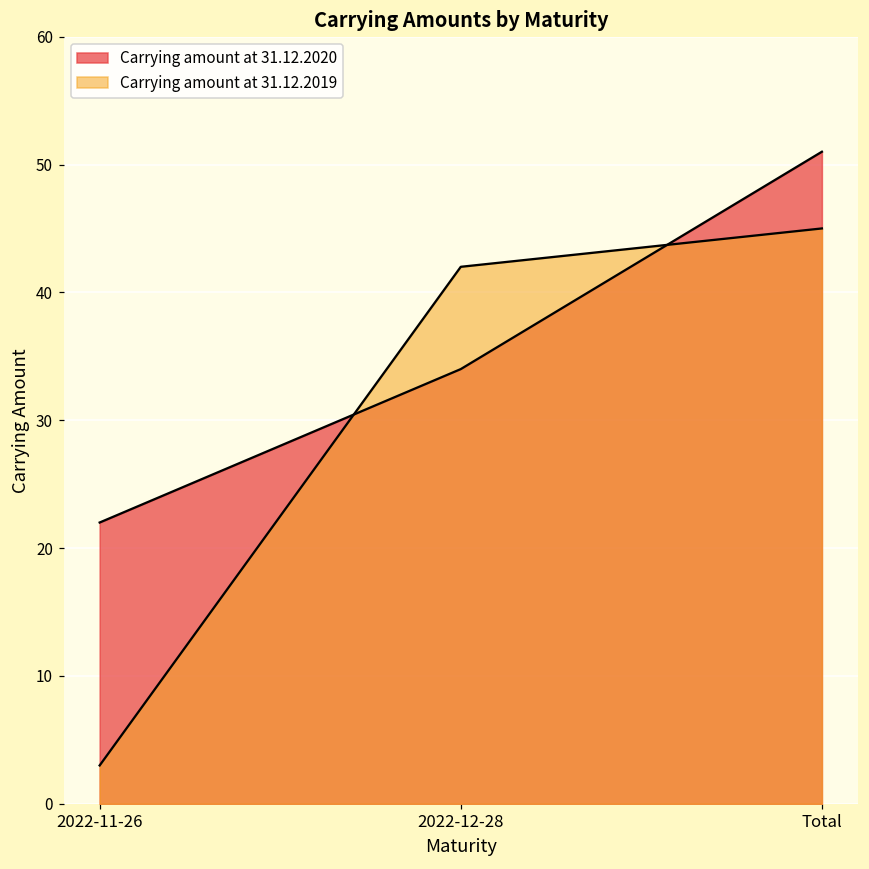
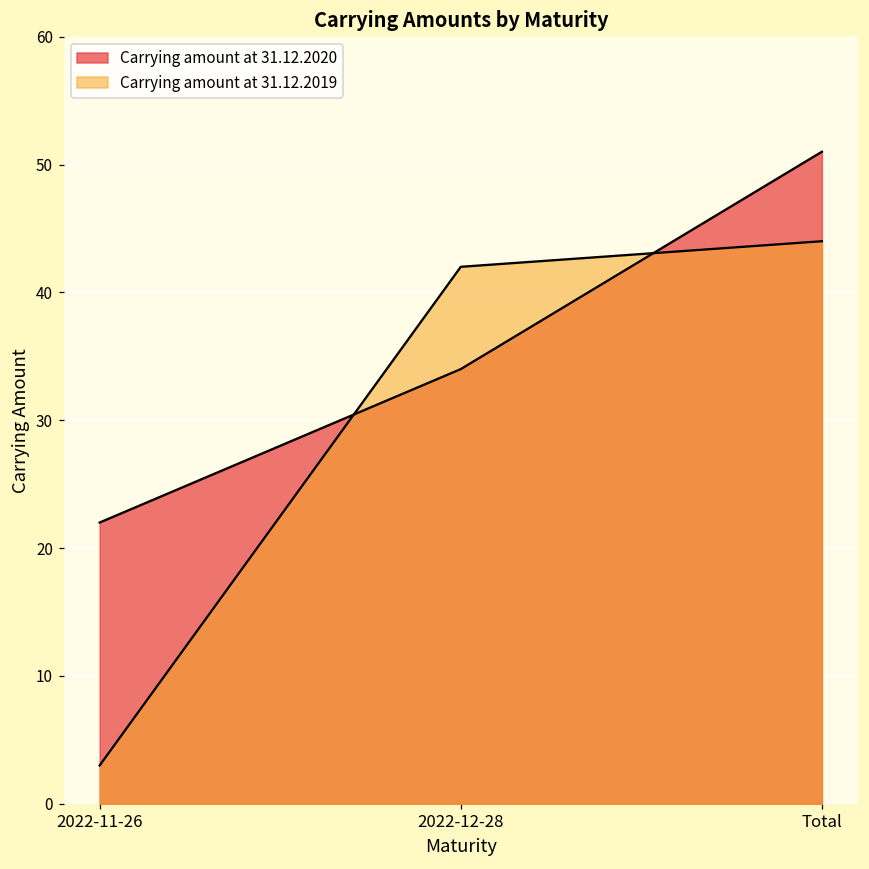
  {
    "Carrying amount at 31.12.2020": {
      "2022-11-26": 22,
      "2022-12-28": 34,
      "Total": 51
    },
    "Carrying amount at 31.12.2019": {
      "2022-11-26": 3,
      "2022-12-28": 42,
-     "Total": 45
+     "Total": 44
    }
  }
